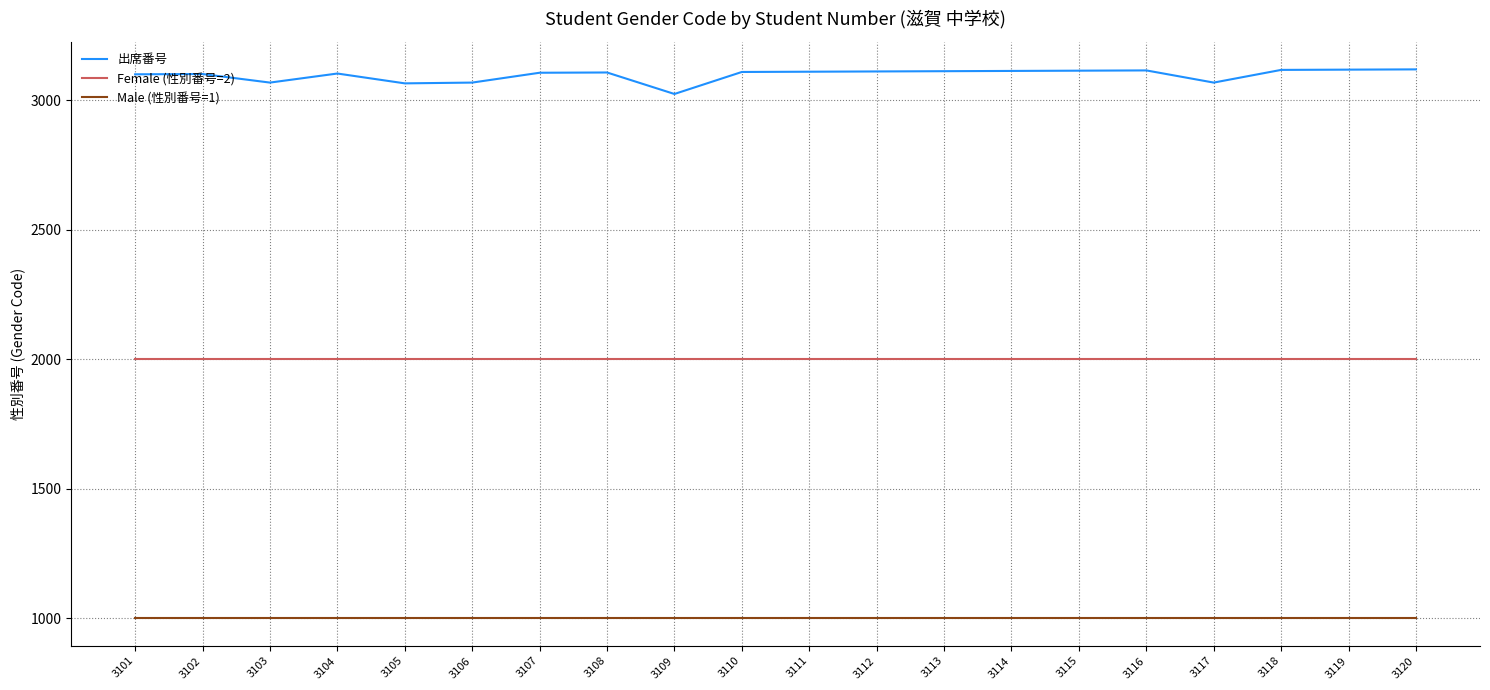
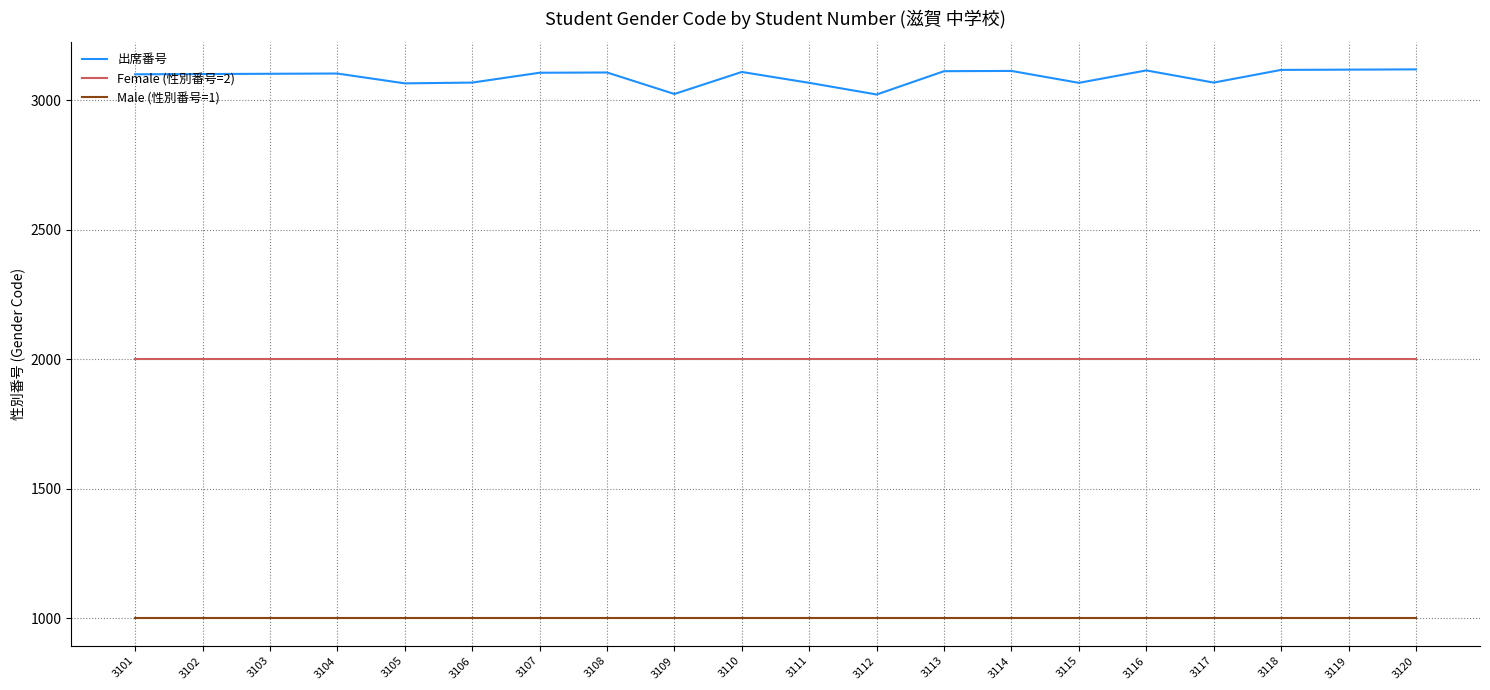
  {
    "出席番号": {
      "3101": 3100,
      "3102": 3100,
-     "3103": 3070,
+     "3103": 3100,
      "3104": 3100,
      "3105": 3070,
      "3106": 3070,
      "3107": 3110,
      "3108": 3110,
      "3109": 3030,
      "3110": 3110,
-     "3111": 3110,
-     "3112": 3110,
+     "3111": 3070,
+     "3112": 3020,
      "3113": 3110,
      "3114": 3110,
-     "3115": 3120,
+     "3115": 3070,
      "3116": 3120,
      "3117": 3070,
      "3118": 3120,
      "3119": 3120,
      "3120": 3120
    },
    "Female (性別番号=2)": {
      "3101": 2000,
      "3102": 2000,
      "3103": 2000,
      "3104": 2000,
      "3105": 2000,
      "3106": 2000,
      "3107": 2000,
      "3108": 2000,
      "3109": 2000,
      "3110": 2000,
      "3111": 2000,
      "3112": 2000,
      "3113": 2000,
      "3114": 2000,
      "3115": 2000,
      "3116": 2000,
      "3117": 2000,
      "3118": 2000,
      "3119": 2000,
      "3120": 2000
    },
    "Male (性別番号=1)": {
      "3101": 1000,
      "3102": 1000,
      "3103": 1000,
      "3104": 1000,
      "3105": 1000,
      "3106": 1000,
      "3107": 1000,
      "3108": 1000,
      "3109": 1000,
      "3110": 1000,
      "3111": 1000,
      "3112": 1000,
      "3113": 1000,
      "3114": 1000,
      "3115": 1000,
      "3116": 1000,
      "3117": 1000,
      "3118": 1000,
      "3119": 1000,
      "3120": 1000
    }
  }
